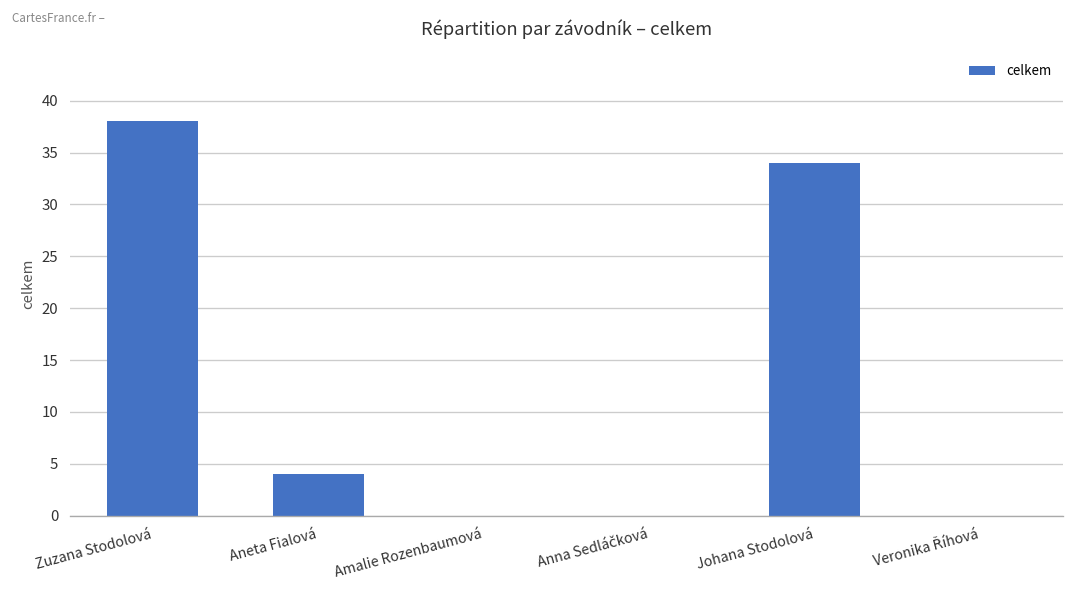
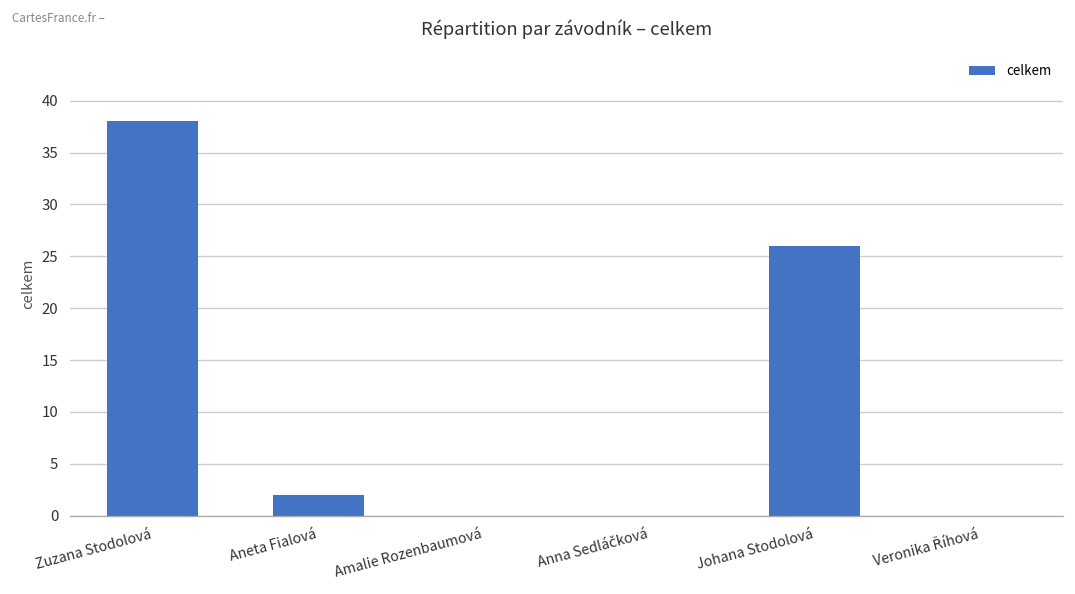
  {
    "Zuzana Stodolová": 38,
-   "Aneta Fialová": 4,
+   "Aneta Fialová": 2,
    "Amalie Rozenbaumová": 0,
    "Anna Sedláčková": 0,
-   "Johana Stodolová": 34,
+   "Johana Stodolová": 26,
    "Veronika Říhová": 0
  }
